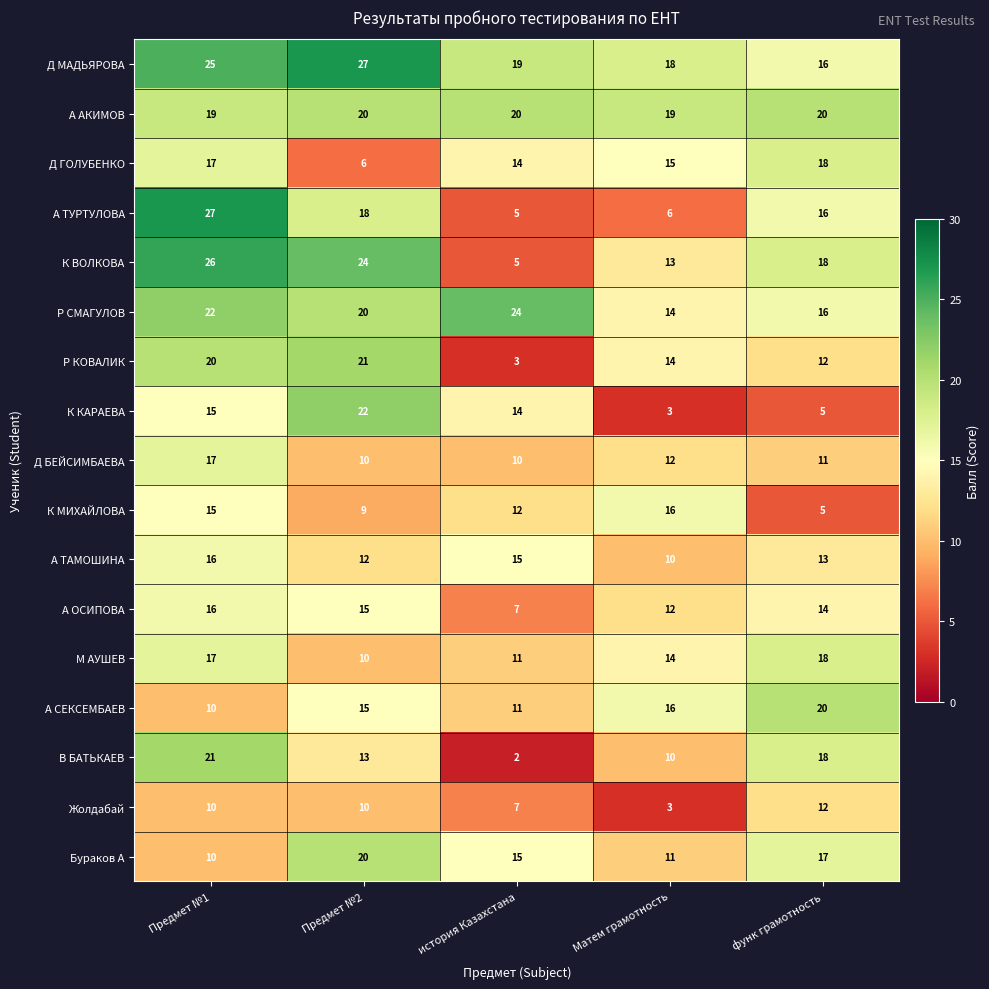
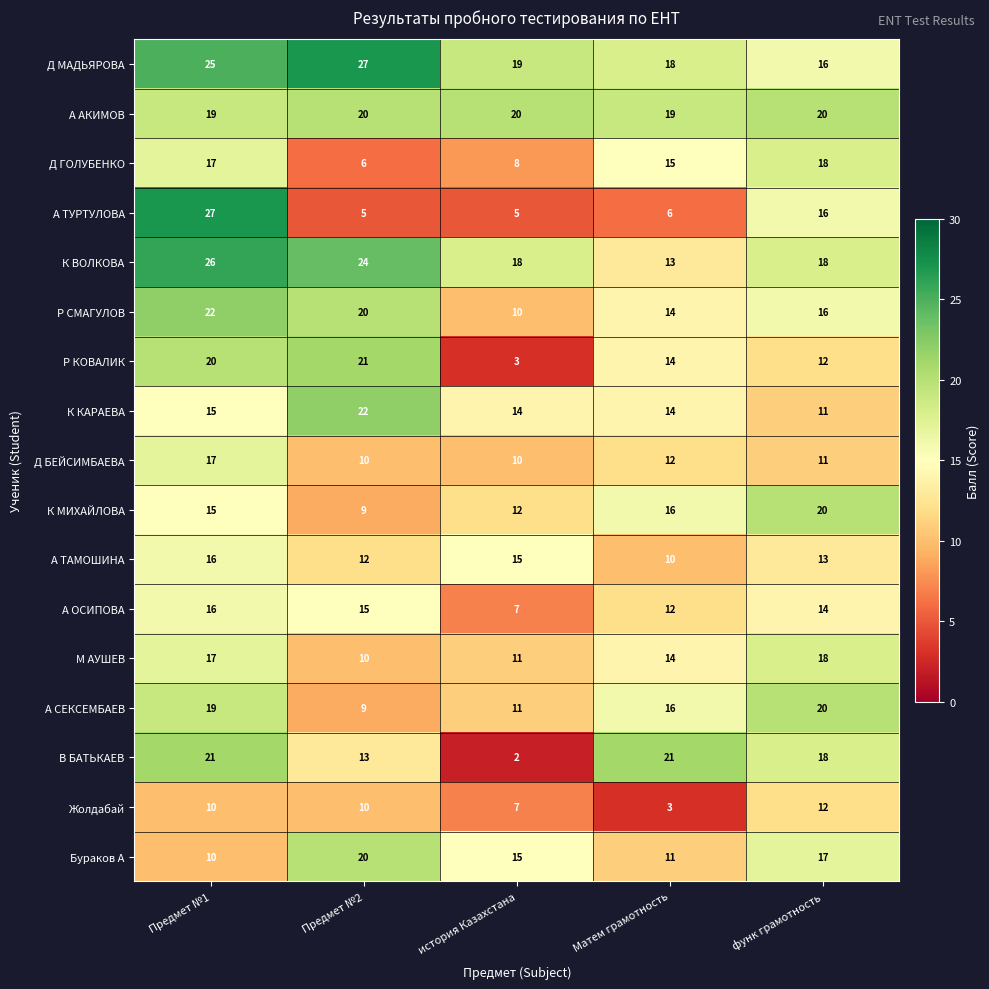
  {
    "Д МАДЬЯРОВА": {
      "Предмет №1": 25,
      "Предмет №2": 27,
      "история Казахстана": 19,
      "Матем грамотность": 18,
      "функ грамотность": 16
    },
    "А АКИМОВ": {
      "Предмет №1": 19,
      "Предмет №2": 20,
      "история Казахстана": 20,
      "Матем грамотность": 19,
      "функ грамотность": 20
    },
    "Д ГОЛУБЕНКО": {
      "Предмет №1": 17,
      "Предмет №2": 6,
-     "история Казахстана": 14,
+     "история Казахстана": 8,
      "Матем грамотность": 15,
      "функ грамотность": 18
    },
    "А ТУРТУЛОВА": {
      "Предмет №1": 27,
-     "Предмет №2": 18,
+     "Предмет №2": 5,
      "история Казахстана": 5,
      "Матем грамотность": 6,
      "функ грамотность": 16
    },
    "К ВОЛКОВА": {
      "Предмет №1": 26,
      "Предмет №2": 24,
-     "история Казахстана": 5,
+     "история Казахстана": 18,
      "Матем грамотность": 13,
      "функ грамотность": 18
    },
    "Р СМАГУЛОВ": {
      "Предмет №1": 22,
      "Предмет №2": 20,
-     "история Казахстана": 24,
+     "история Казахстана": 10,
      "Матем грамотность": 14,
      "функ грамотность": 16
    },
    "Р КОВАЛИК": {
      "Предмет №1": 20,
      "Предмет №2": 21,
      "история Казахстана": 3,
      "Матем грамотность": 14,
      "функ грамотность": 12
    },
    "К КАРАЕВА": {
      "Предмет №1": 15,
      "Предмет №2": 22,
      "история Казахстана": 14,
-     "Матем грамотность": 3,
-     "функ грамотность": 5
+     "Матем грамотность": 14,
+     "функ грамотность": 11
    },
    "Д БЕЙСИМБАЕВА": {
      "Предмет №1": 17,
      "Предмет №2": 10,
      "история Казахстана": 10,
      "Матем грамотность": 12,
      "функ грамотность": 11
    },
    "К МИХАЙЛОВА": {
      "Предмет №1": 15,
      "Предмет №2": 9,
      "история Казахстана": 12,
      "Матем грамотность": 16,
-     "функ грамотность": 5
+     "функ грамотность": 20
    },
    "А ТАМОШИНА": {
      "Предмет №1": 16,
      "Предмет №2": 12,
      "история Казахстана": 15,
      "Матем грамотность": 10,
      "функ грамотность": 13
    },
    "А ОСИПОВА": {
      "Предмет №1": 16,
      "Предмет №2": 15,
      "история Казахстана": 7,
      "Матем грамотность": 12,
      "функ грамотность": 14
    },
    "М АУШЕВ": {
      "Предмет №1": 17,
      "Предмет №2": 10,
      "история Казахстана": 11,
      "Матем грамотность": 14,
      "функ грамотность": 18
    },
    "А СЕКСЕМБАЕВ": {
-     "Предмет №1": 10,
-     "Предмет №2": 15,
+     "Предмет №1": 19,
+     "Предмет №2": 9,
      "история Казахстана": 11,
      "Матем грамотность": 16,
      "функ грамотность": 20
    },
    "В БАТЬКАЕВ": {
      "Предмет №1": 21,
      "Предмет №2": 13,
      "история Казахстана": 2,
-     "Матем грамотность": 10,
+     "Матем грамотность": 21,
      "функ грамотность": 18
    },
    "Жолдабай": {
      "Предмет №1": 10,
      "Предмет №2": 10,
      "история Казахстана": 7,
      "Матем грамотность": 3,
      "функ грамотность": 12
    },
    "Бураков А": {
      "Предмет №1": 10,
      "Предмет №2": 20,
      "история Казахстана": 15,
      "Матем грамотность": 11,
      "функ грамотность": 17
    }
  }
